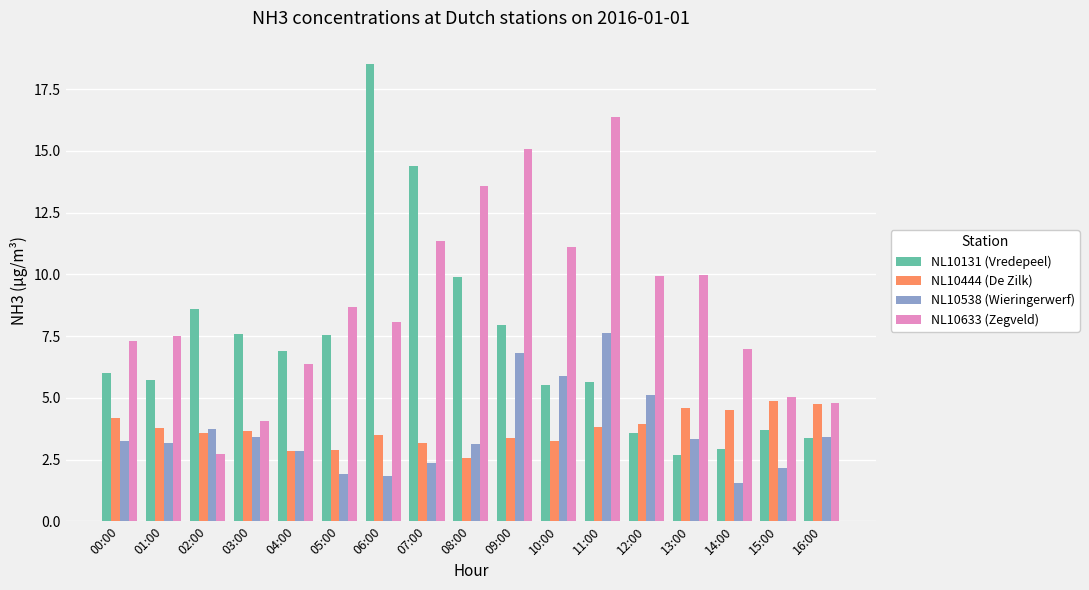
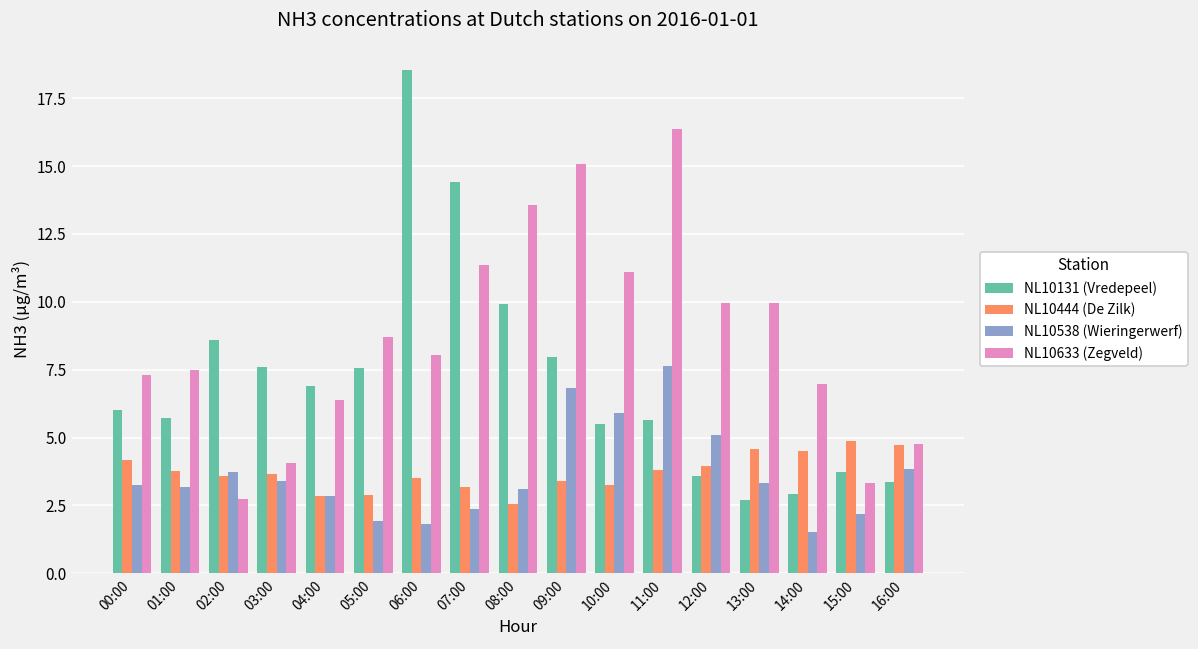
  {
    "NL10131 (Vredepeel)": {
      "00:00": 6.0,
      "01:00": 5.7,
      "02:00": 8.6,
      "03:00": 7.6,
      "04:00": 6.9,
      "05:00": 7.6,
      "06:00": 18.5,
      "07:00": 14.4,
      "08:00": 9.9,
      "09:00": 8.0,
      "10:00": 5.5,
      "11:00": 5.6,
      "12:00": 3.6,
      "13:00": 2.7,
      "14:00": 2.9,
      "15:00": 3.7,
      "16:00": 3.4
    },
    "NL10444 (De Zilk)": {
      "00:00": 4.2,
      "01:00": 3.8,
      "02:00": 3.6,
      "03:00": 3.7,
      "04:00": 2.8,
      "05:00": 2.9,
      "06:00": 3.5,
      "07:00": 3.2,
      "08:00": 2.5,
      "09:00": 3.4,
      "10:00": 3.2,
      "11:00": 3.8,
      "12:00": 4.0,
      "13:00": 4.6,
      "14:00": 4.5,
      "15:00": 4.9,
      "16:00": 4.7
    },
    "NL10538 (Wieringerwerf)": {
      "00:00": 3.2,
      "01:00": 3.2,
      "02:00": 3.7,
      "03:00": 3.4,
      "04:00": 2.8,
      "05:00": 1.9,
      "06:00": 1.8,
      "07:00": 2.4,
      "08:00": 3.1,
      "09:00": 6.8,
      "10:00": 5.9,
      "11:00": 7.6,
      "12:00": 5.1,
      "13:00": 3.3,
      "14:00": 1.5,
      "15:00": 2.2,
-     "16:00": 3.4
+     "16:00": 3.8
    },
    "NL10633 (Zegveld)": {
      "00:00": 7.3,
      "01:00": 7.5,
      "02:00": 2.7,
      "03:00": 4.1,
      "04:00": 6.4,
      "05:00": 8.7,
      "06:00": 8.1,
      "07:00": 11.3,
      "08:00": 13.6,
      "09:00": 15.1,
      "10:00": 11.1,
      "11:00": 16.4,
      "12:00": 9.9,
      "13:00": 10.0,
      "14:00": 7.0,
-     "15:00": 5.0,
+     "15:00": 3.3,
      "16:00": 4.8
    }
  }
